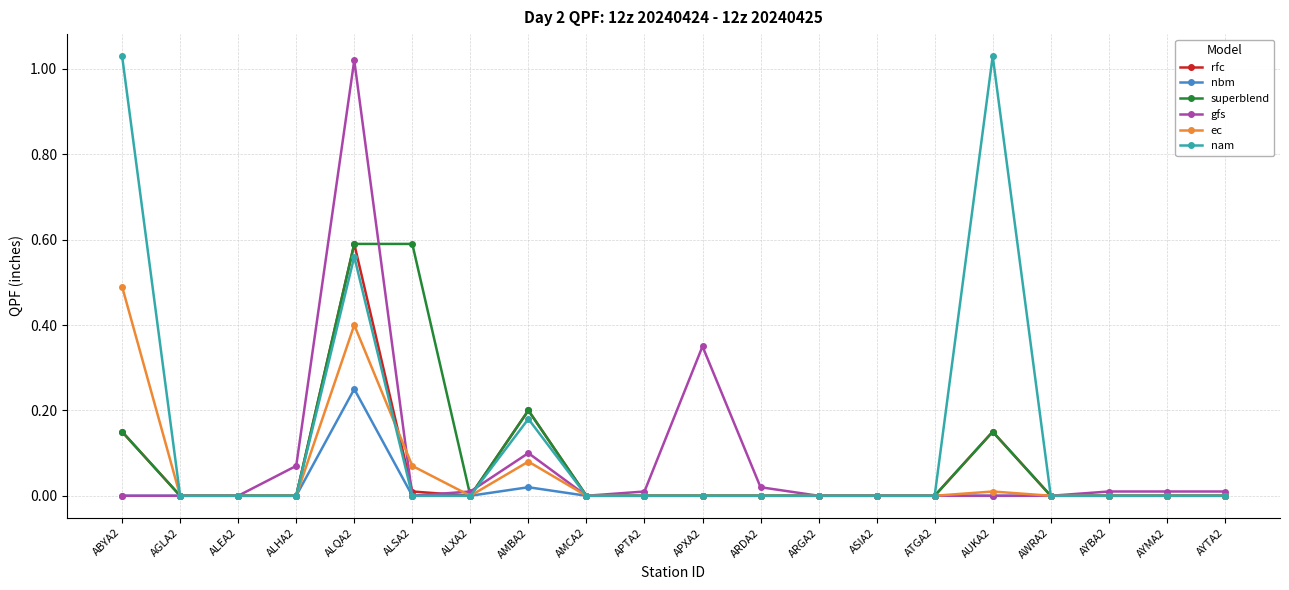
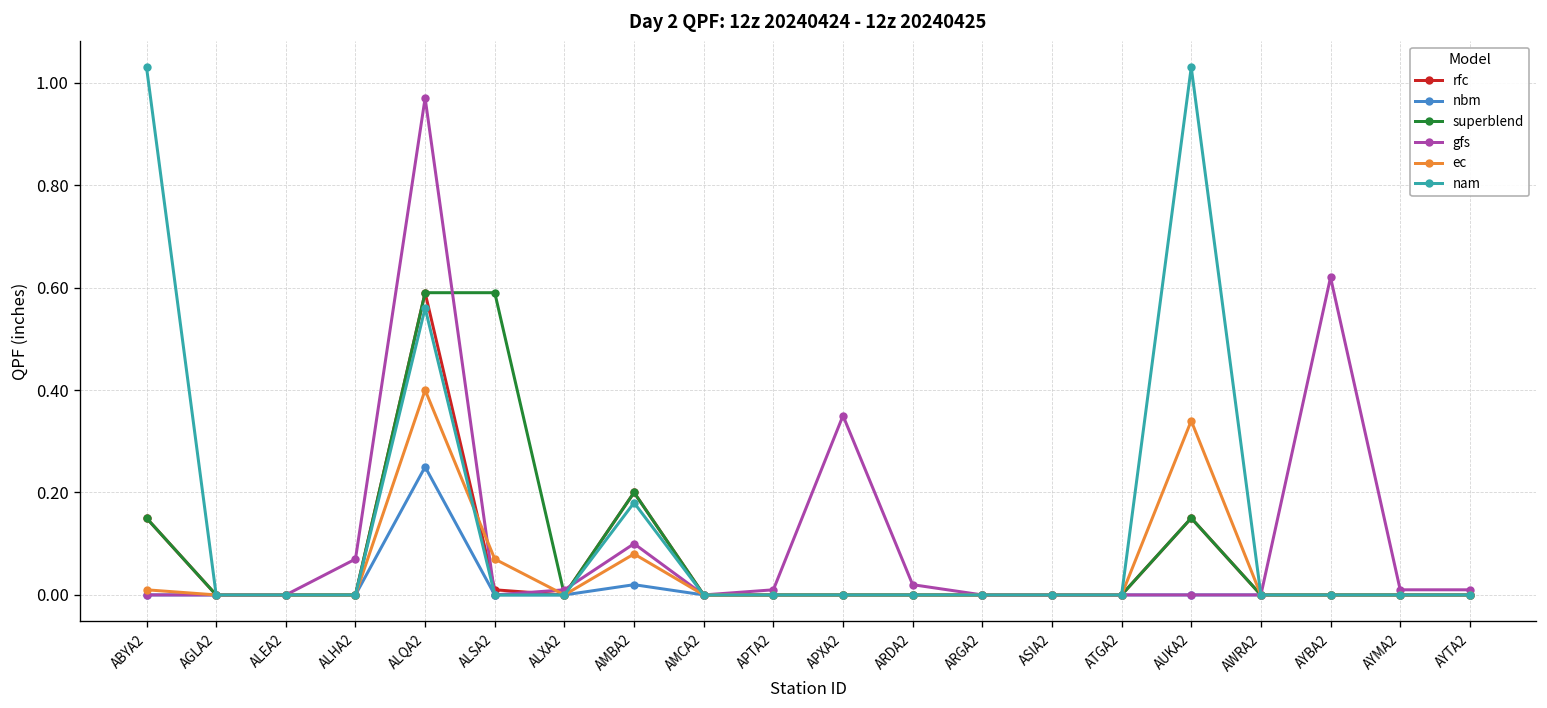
  {
    "rfc": {
      "ALSA2": 0.01
    },
    "superblend": {
      "ALSA2": 0.59
    },
    "gfs": {
      "ALHA2": 0.07,
-     "ALQA2": 1.02,
+     "ALQA2": 0.97,
      "ALXA2": 0.01,
      "AMBA2": 0.10,
      "APTA2": 0.01,
      "APXA2": 0.35,
      "ARDA2": 0.02,
-     "AYBA2": 0.01,
+     "AYBA2": 0.62,
      "AYMA2": 0.01,
      "AYTA2": 0.01
    },
    "ec": {
-     "ABYA2": 0.49,
+     "ABYA2": 0.01,
      "ALQA2": 0.40,
      "ALSA2": 0.07,
      "AMBA2": 0.08,
-     "AUKA2": 0.01
+     "AUKA2": 0.34
    }
  }
